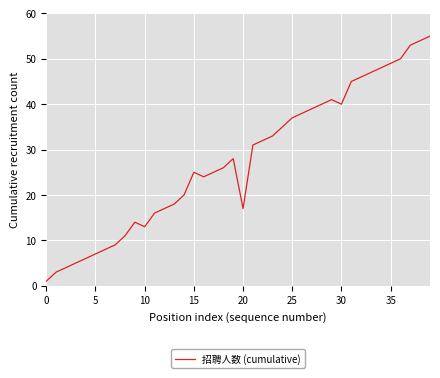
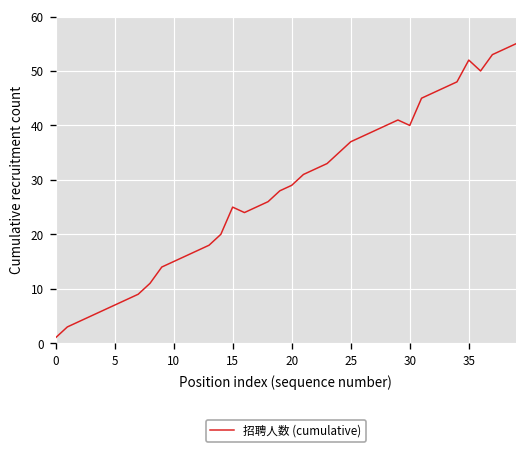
  {
    "0": 1,
    "5": 7,
-   "10": 13,
+   "10": 15,
    "15": 25,
-   "20": 17,
+   "20": 29,
    "25": 37,
    "30": 40,
-   "35": 49
+   "35": 52
  }
